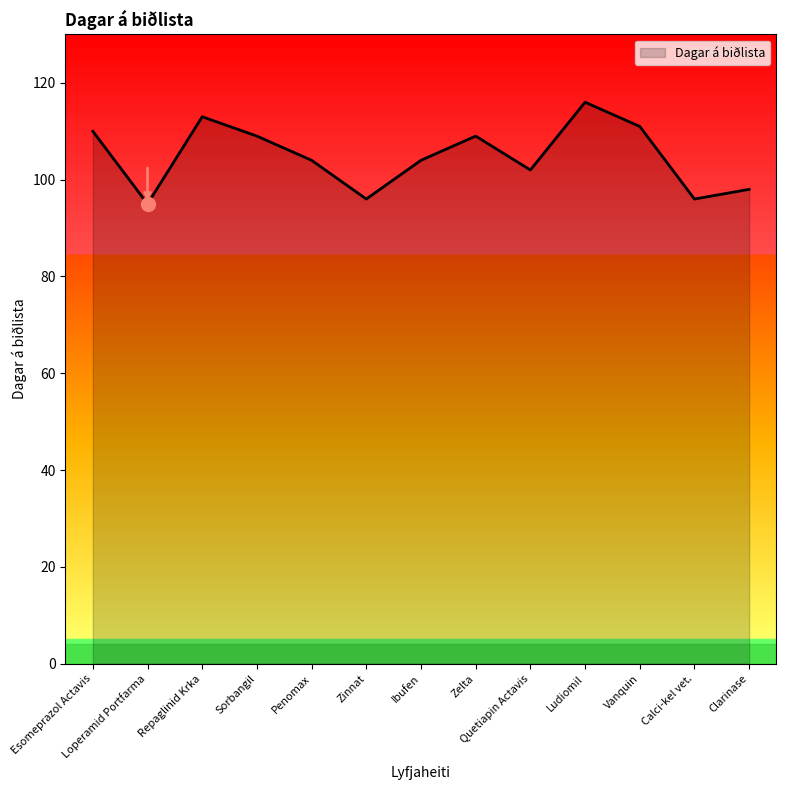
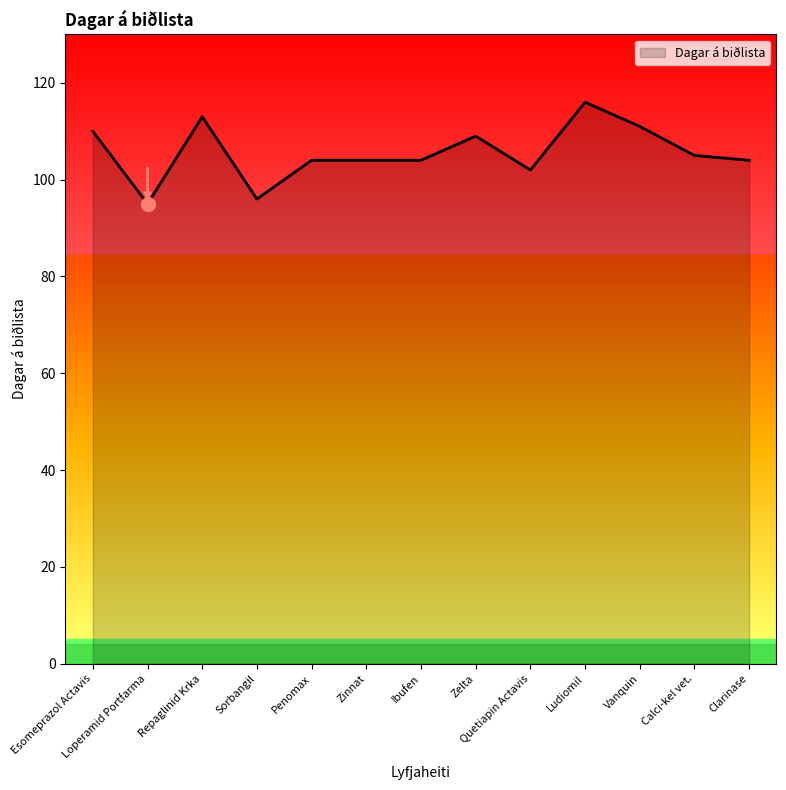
  {
    "Dagar á biðlista": {
      "Esomeprazol Actavis": 110,
      "Repaglinid Krka": 113,
-     "Sorbangil": 109,
+     "Sorbangil": 96,
      "Penomax": 104,
-     "Zinnat": 96,
+     "Zinnat": 104,
      "Ibufen": 104,
      "Zelta": 109,
      "Quetiapin Actavis": 102,
      "Ludiomil": 116,
      "Vanquin": 111,
-     "Calci-kel vet.": 96,
-     "Clarinase": 98
+     "Calci-kel vet.": 105,
+     "Clarinase": 104
    }
  }
